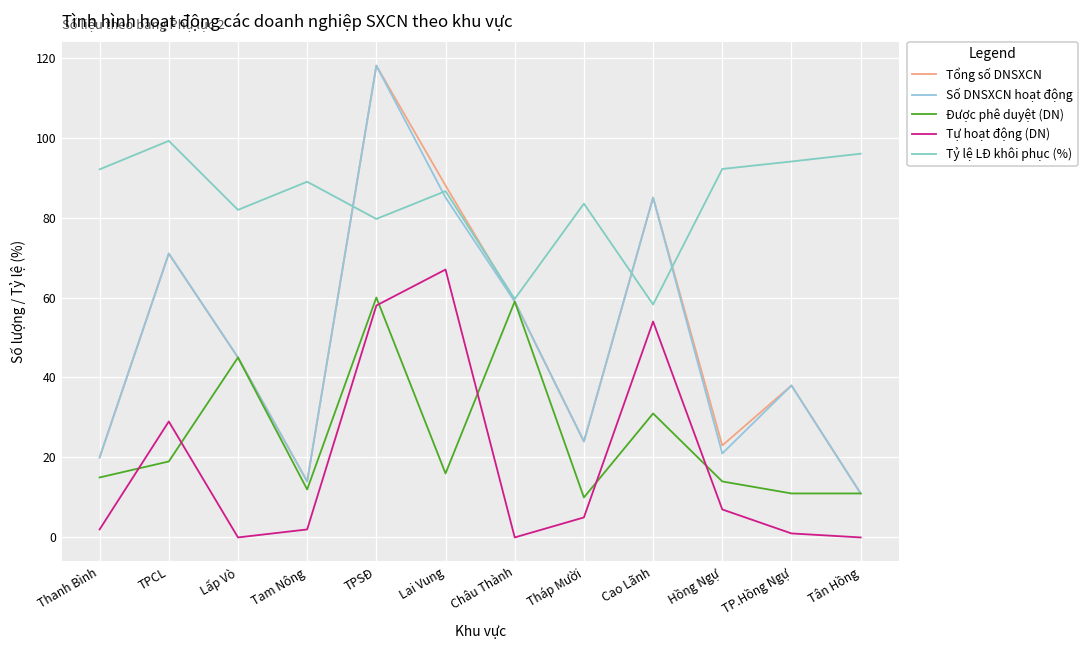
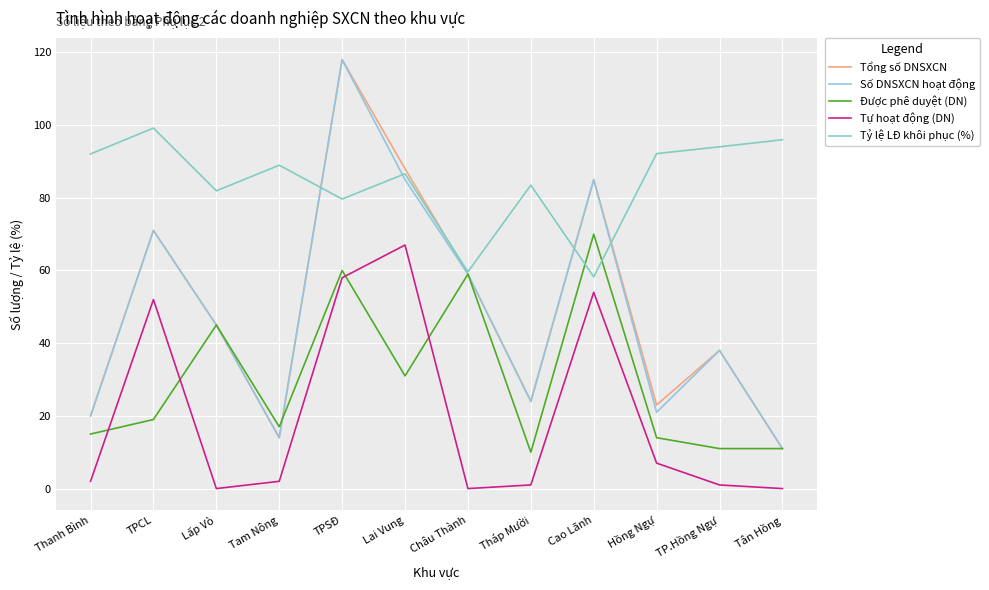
  {
    "Tổng số DNSXCN": {
      "Lai Vung": 88,
      "Hồng Ngự": 23
    },
    "Được phê duyệt (DN)": {
      "Thanh Bình": 15,
      "TPCL": 19,
-     "Tam Nông": 12,
+     "Tam Nông": 17,
      "TPSĐ": 60,
-     "Lai Vung": 16,
+     "Lai Vung": 31,
      "Tháp Mười": 10,
-     "Cao Lãnh": 31,
+     "Cao Lãnh": 70,
      "Hồng Ngự": 14,
      "TP.Hồng Ngự": 11
    },
    "Tự hoạt động (DN)": {
      "Thanh Bình": 2,
-     "TPCL": 29,
+     "TPCL": 52,
      "Lấp Vò": 0,
      "Tam Nông": 2,
      "TPSĐ": 58,
      "Lai Vung": 67,
      "Châu Thành": 0,
-     "Tháp Mười": 5,
+     "Tháp Mười": 1,
      "Cao Lãnh": 54,
      "Hồng Ngự": 7,
      "TP.Hồng Ngự": 1,
      "Tân Hồng": 0
    }
  }
